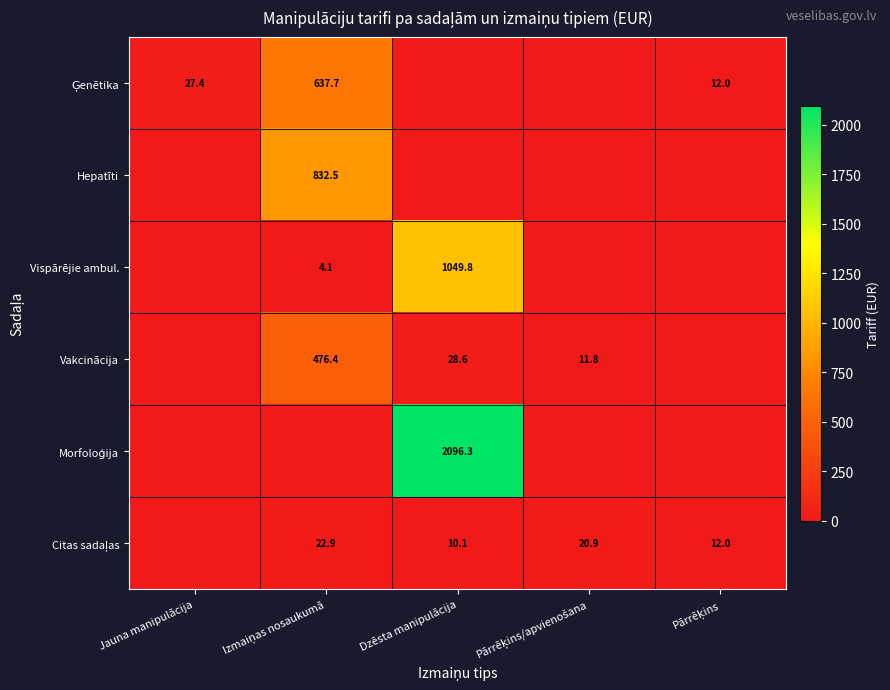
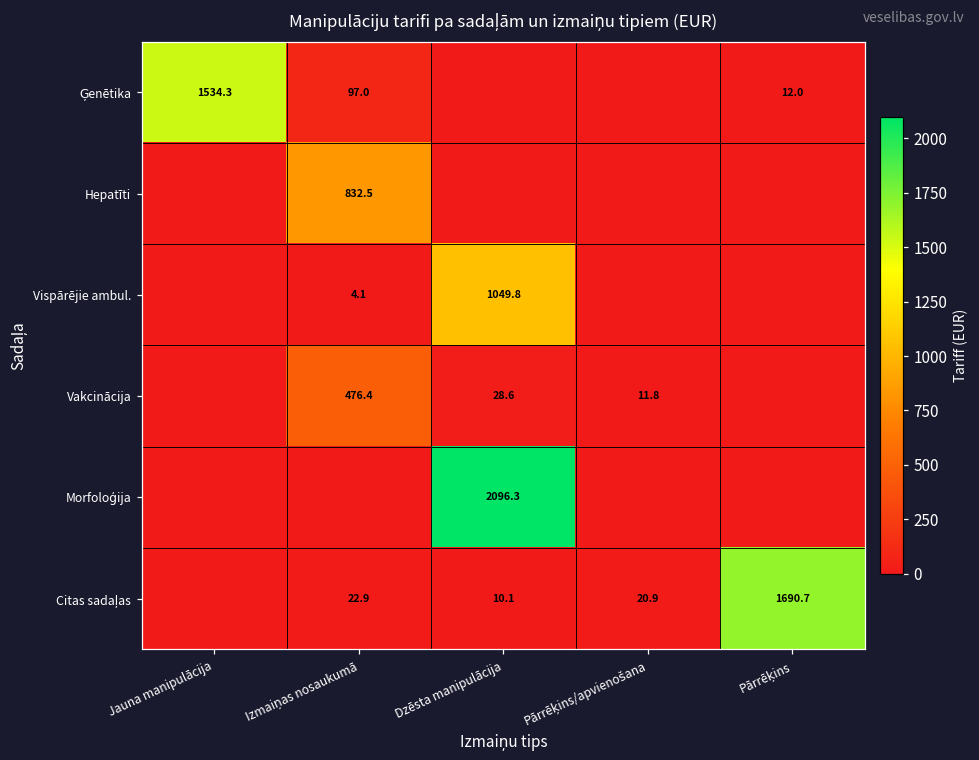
  {
    "Ģenētika": {
-     "Jauna manipulācija": 27.4,
-     "Izmaiņas nosaukumā": 637.7,
+     "Jauna manipulācija": 1534.3,
+     "Izmaiņas nosaukumā": 97.0,
      "Pārrēķins": 12.0
    },
    "Hepatīti": {
      "Izmaiņas nosaukumā": 832.5
    },
    "Vispārējie ambul.": {
      "Izmaiņas nosaukumā": 4.1,
      "Dzēsta manipulācija": 1049.8
    },
    "Vakcinācija": {
      "Izmaiņas nosaukumā": 476.4,
      "Dzēsta manipulācija": 28.6,
      "Pārrēķins/apvienošana": 11.8
    },
    "Morfoloģija": {
      "Dzēsta manipulācija": 2096.3
    },
    "Citas sadaļas": {
      "Izmaiņas nosaukumā": 22.9,
      "Dzēsta manipulācija": 10.1,
      "Pārrēķins/apvienošana": 20.9,
-     "Pārrēķins": 12.0
+     "Pārrēķins": 1690.7
    }
  }
